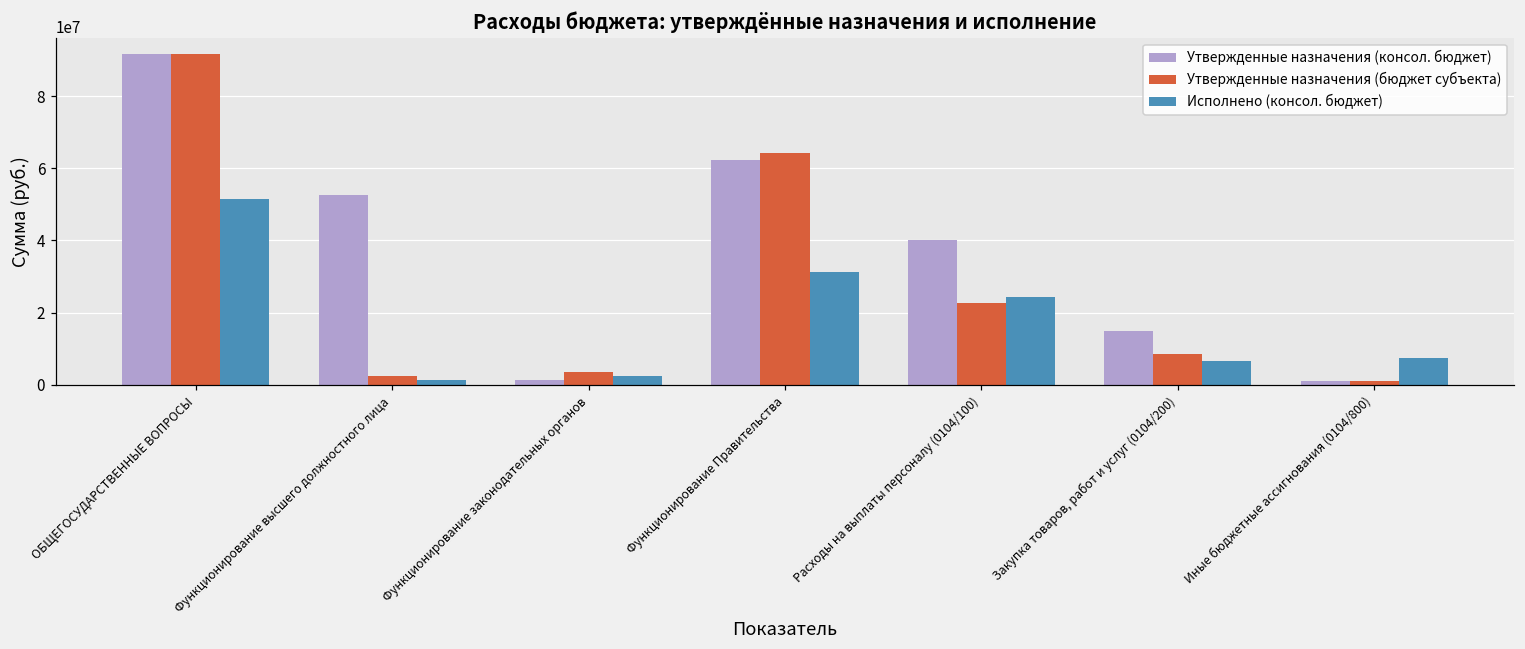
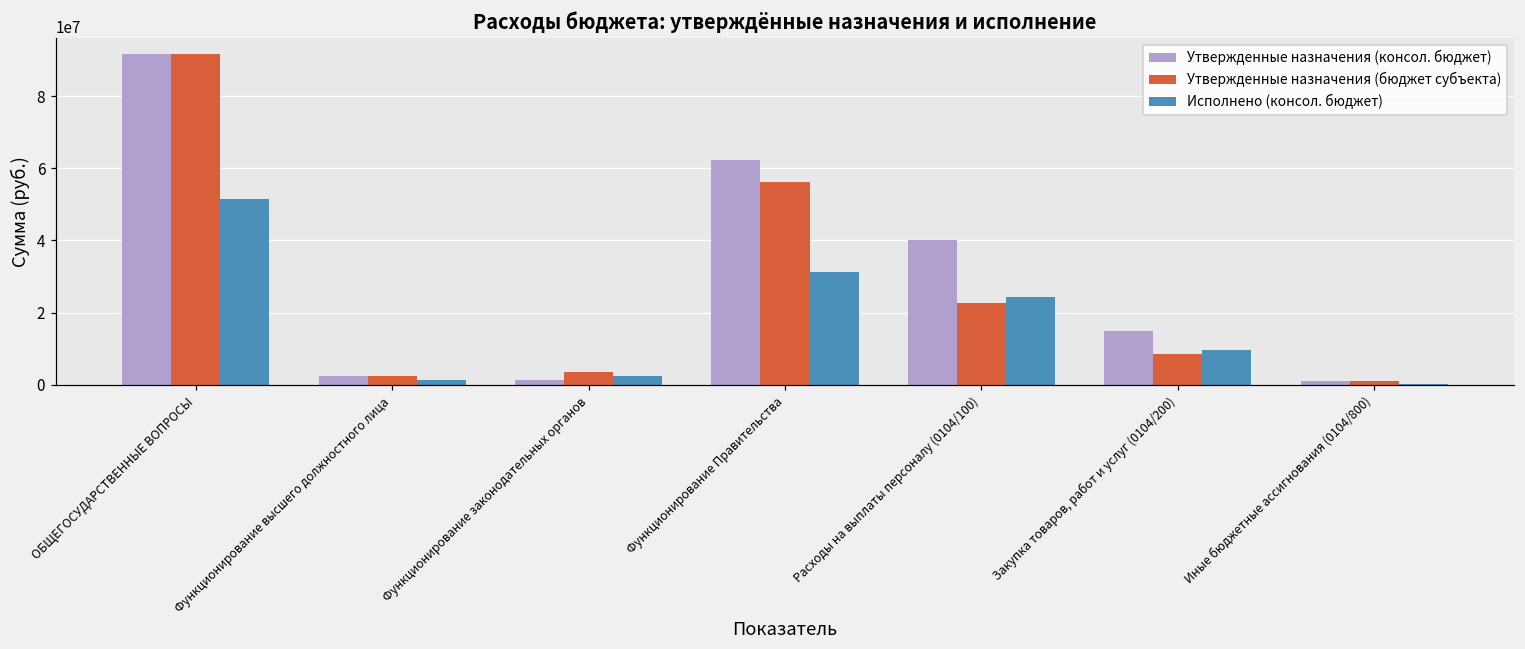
  {
    "Утвержденные назначения (консол. бюджет)": {
      "ОБЩЕГОСУДАРСТВЕННЫЕ ВОПРОСЫ": 92000000,
-     "Функционирование высшего должностного лица": 53000000,
+     "Функционирование высшего должностного лица": 2000000,
      "Функционирование законодательных органов": 1000000,
      "Функционирование Правительства": 62000000,
      "Расходы на выплаты персоналу (0104/100)": 40000000,
      "Закупка товаров, работ и услуг (0104/200)": 15000000,
      "Иные бюджетные ассигнования (0104/800)": 1000000
    },
    "Утвержденные назначения (бюджет субъекта)": {
      "ОБЩЕГОСУДАРСТВЕННЫЕ ВОПРОСЫ": 92000000,
      "Функционирование высшего должностного лица": 2000000,
      "Функционирование законодательных органов": 4000000,
-     "Функционирование Правительства": 64000000,
+     "Функционирование Правительства": 56000000,
      "Расходы на выплаты персоналу (0104/100)": 23000000,
      "Закупка товаров, работ и услуг (0104/200)": 9000000,
      "Иные бюджетные ассигнования (0104/800)": 1000000
    },
    "Исполнено (консол. бюджет)": {
      "ОБЩЕГОСУДАРСТВЕННЫЕ ВОПРОСЫ": 51000000,
      "Функционирование высшего должностного лица": 1000000,
      "Функционирование законодательных органов": 2000000,
      "Функционирование Правительства": 31000000,
      "Расходы на выплаты персоналу (0104/100)": 24000000,
-     "Закупка товаров, работ и услуг (0104/200)": 7000000,
-     "Иные бюджетные ассигнования (0104/800)": 7000000
+     "Закупка товаров, работ и услуг (0104/200)": 10000000,
+     "Иные бюджетные ассигнования (0104/800)": 0
    }
  }
